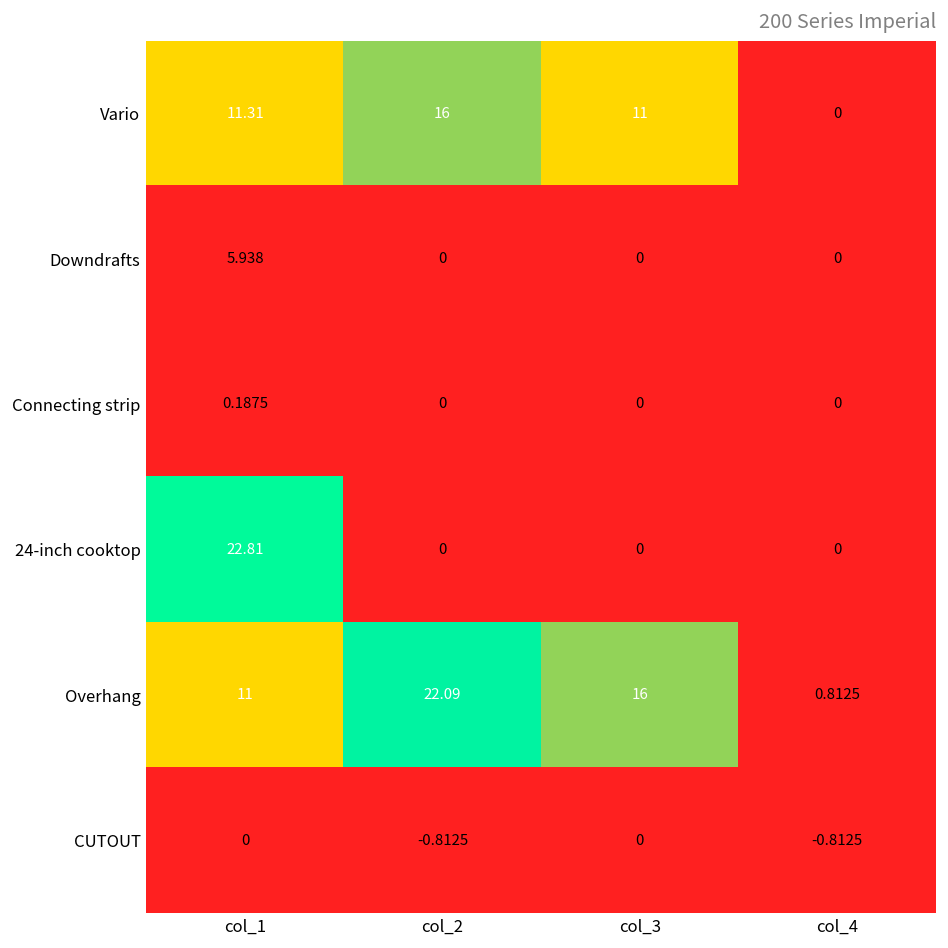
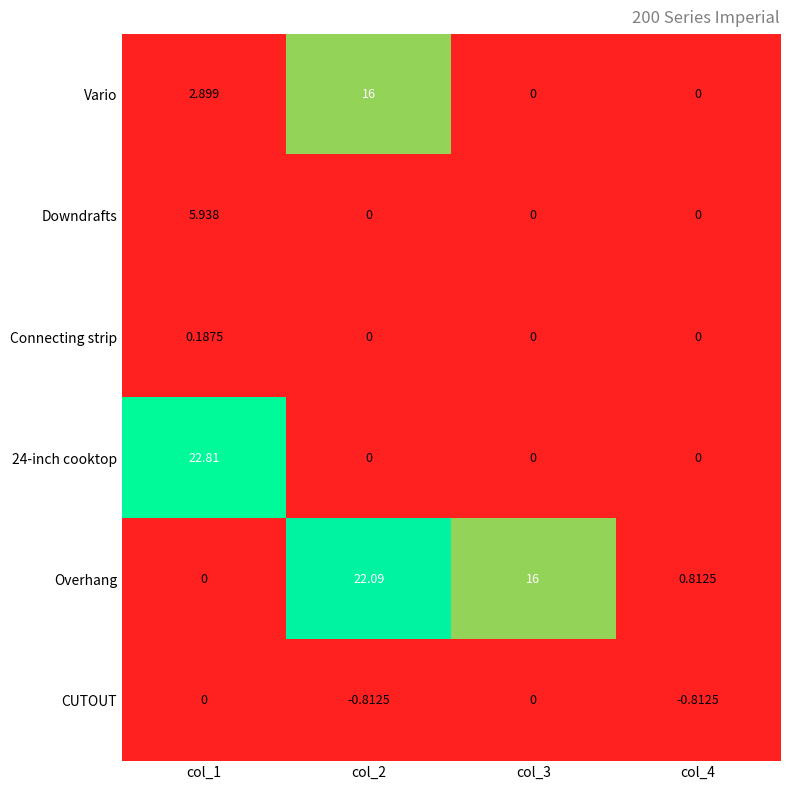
  {
    "Vario": {
-     "col_1": 11.31,
+     "col_1": 2.899,
      "col_2": 16,
-     "col_3": 11,
+     "col_3": 0,
      "col_4": 0
    },
    "Downdrafts": {
      "col_1": 5.938,
      "col_2": 0,
      "col_3": 0,
      "col_4": 0
    },
    "Connecting strip": {
      "col_1": 0.1875,
      "col_2": 0,
      "col_3": 0,
      "col_4": 0
    },
    "24-inch cooktop": {
      "col_1": 22.81,
      "col_2": 0,
      "col_3": 0,
      "col_4": 0
    },
    "Overhang": {
-     "col_1": 11,
+     "col_1": 0,
      "col_2": 22.09,
      "col_3": 16,
      "col_4": 0.8125
    },
    "CUTOUT": {
      "col_1": 0,
      "col_2": -0.8125,
      "col_3": 0,
      "col_4": -0.8125
    }
  }
